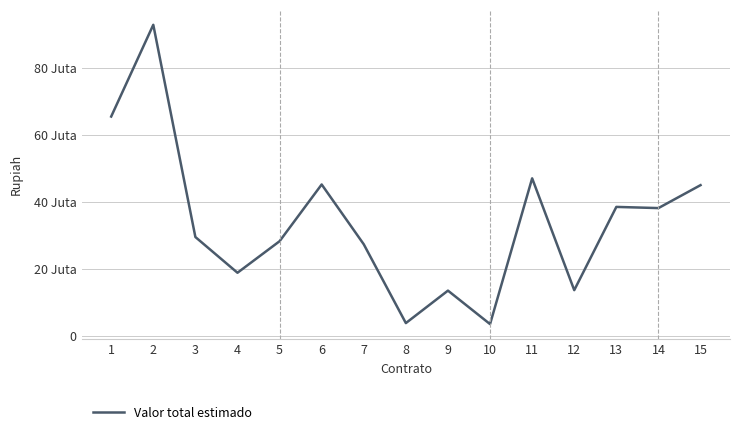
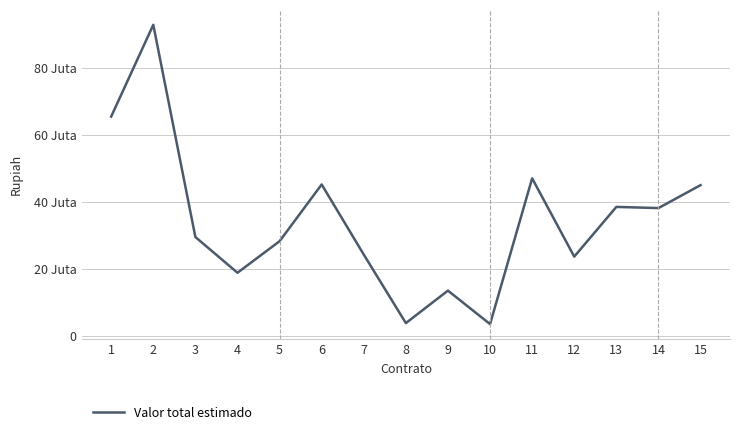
  {
    "1": "65 Juta",
    "2": "93 Juta",
    "3": "30 Juta",
    "4": "19 Juta",
    "5": "28 Juta",
    "6": "45 Juta",
-   "7": "27 Juta",
+   "7": "24 Juta",
    "8": "4 Juta",
    "9": "14 Juta",
    "10": "4 Juta",
    "11": "47 Juta",
-   "12": "14 Juta",
+   "12": "24 Juta",
    "13": "39 Juta",
    "14": "38 Juta",
    "15": "45 Juta"
  }
